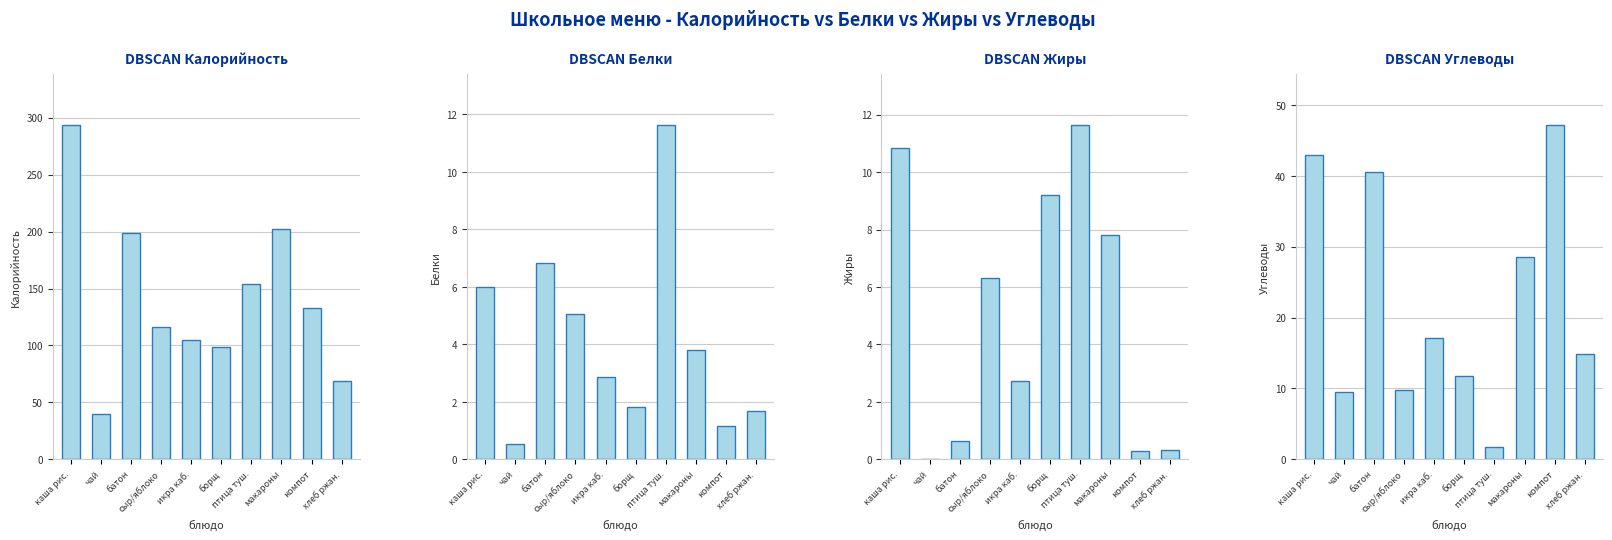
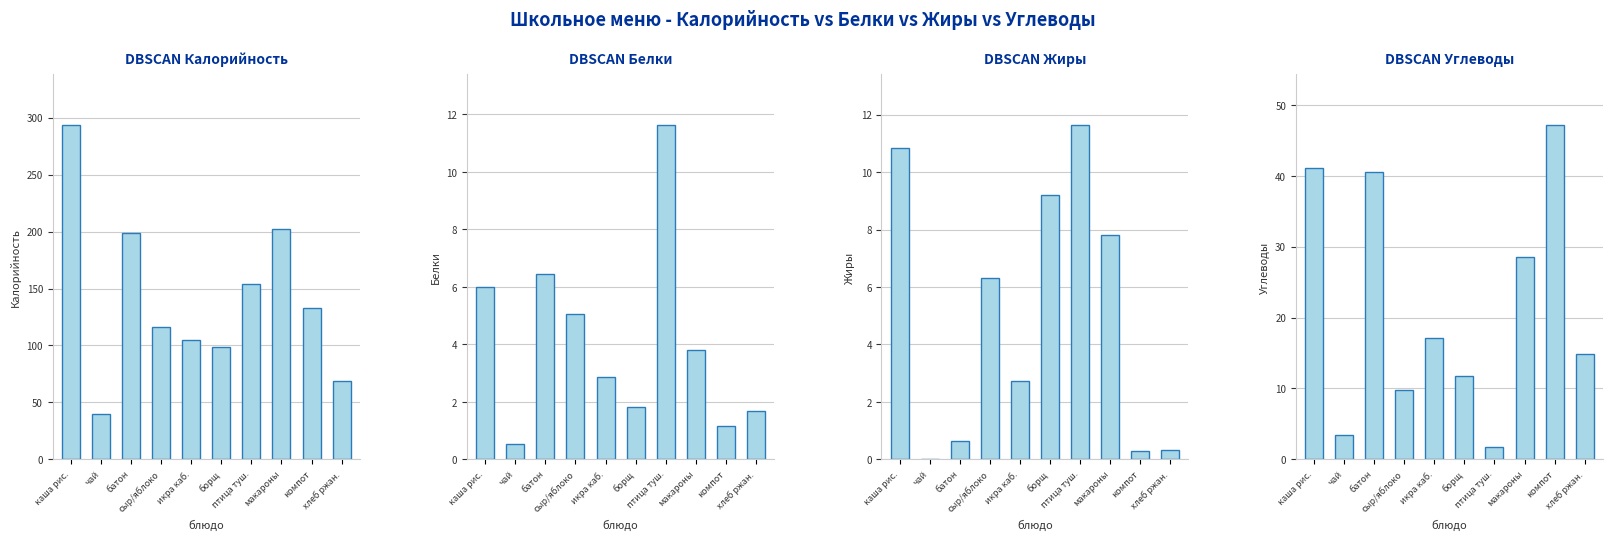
  {
    "DBSCAN Калорийность": {
      "каша рис.": 294,
      "чай": 40,
      "батон": 198,
      "сыр/яблоко": 116,
      "икра каб.": 105,
      "борщ": 98,
      "птица туш.": 154,
      "макароны": 202,
      "компот": 133,
      "хлеб ржан.": 69
    },
    "DBSCAN Белки": {
      "каша рис.": 6.0,
      "чай": 0.5,
-     "батон": 6.8,
+     "батон": 6.4,
      "сыр/яблоко": 5.0,
      "икра каб.": 2.9,
      "борщ": 1.8,
      "птица туш.": 11.7,
      "макароны": 3.8,
      "компот": 1.2,
      "хлеб ржан.": 1.7
    },
    "DBSCAN Жиры": {
      "каша рис.": 10.9,
      "чай": 0.0,
      "батон": 0.6,
      "сыр/яблоко": 6.3,
      "икра каб.": 2.7,
      "борщ": 9.2,
      "птица туш.": 11.7,
      "макароны": 7.8,
      "компот": 0.3,
      "хлеб ржан.": 0.3
    },
    "DBSCAN Углеводы": {
-     "каша рис.": 43,
-     "чай": 9,
+     "каша рис.": 41,
+     "чай": 3,
      "батон": 41,
      "сыр/яблоко": 10,
      "икра каб.": 17,
      "борщ": 12,
      "птица туш.": 2,
      "макароны": 29,
      "компот": 47,
      "хлеб ржан.": 15
    }
  }
